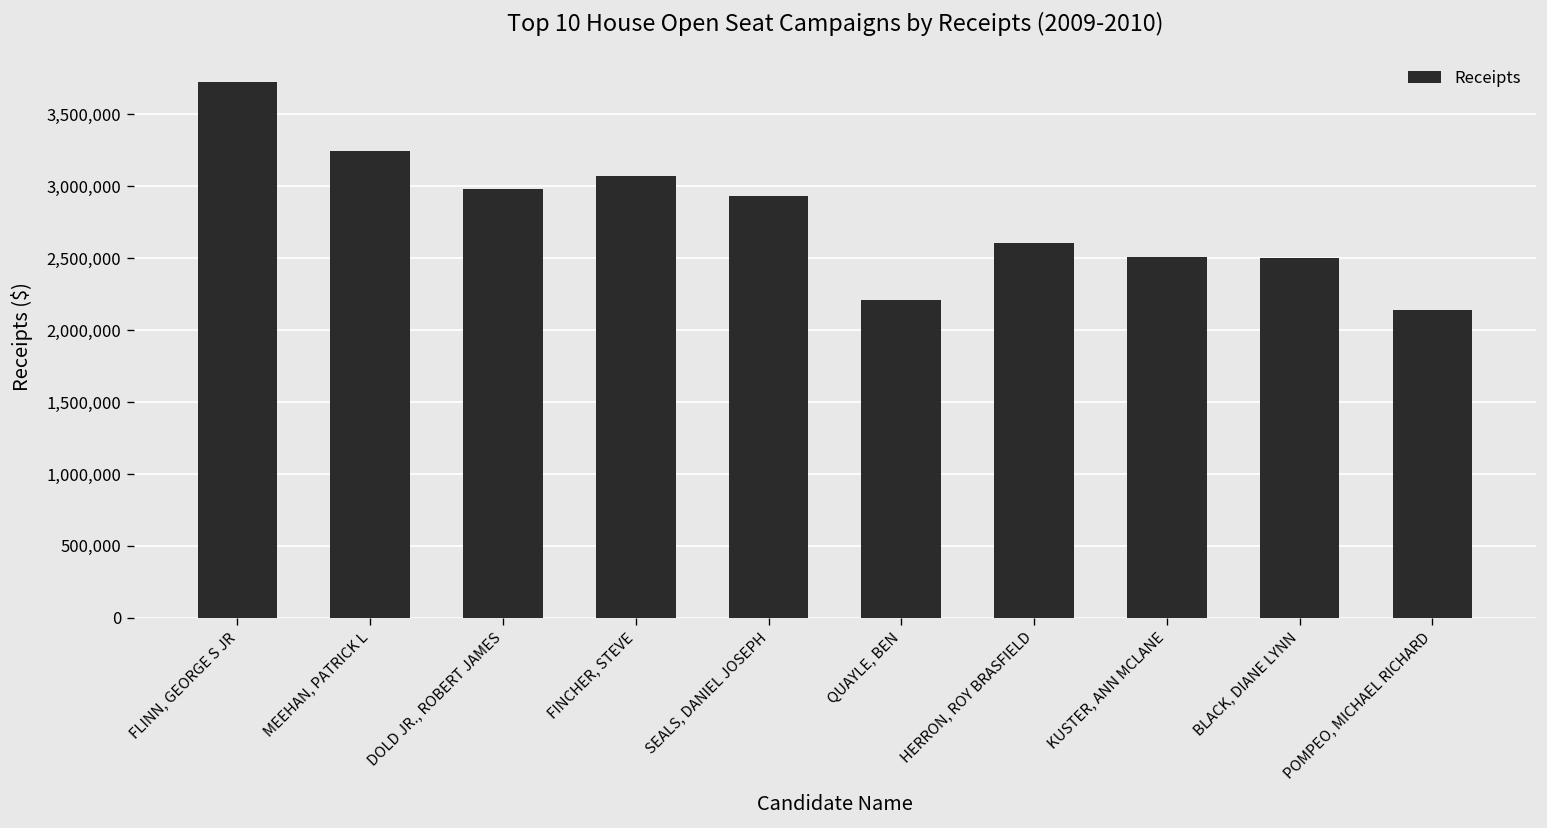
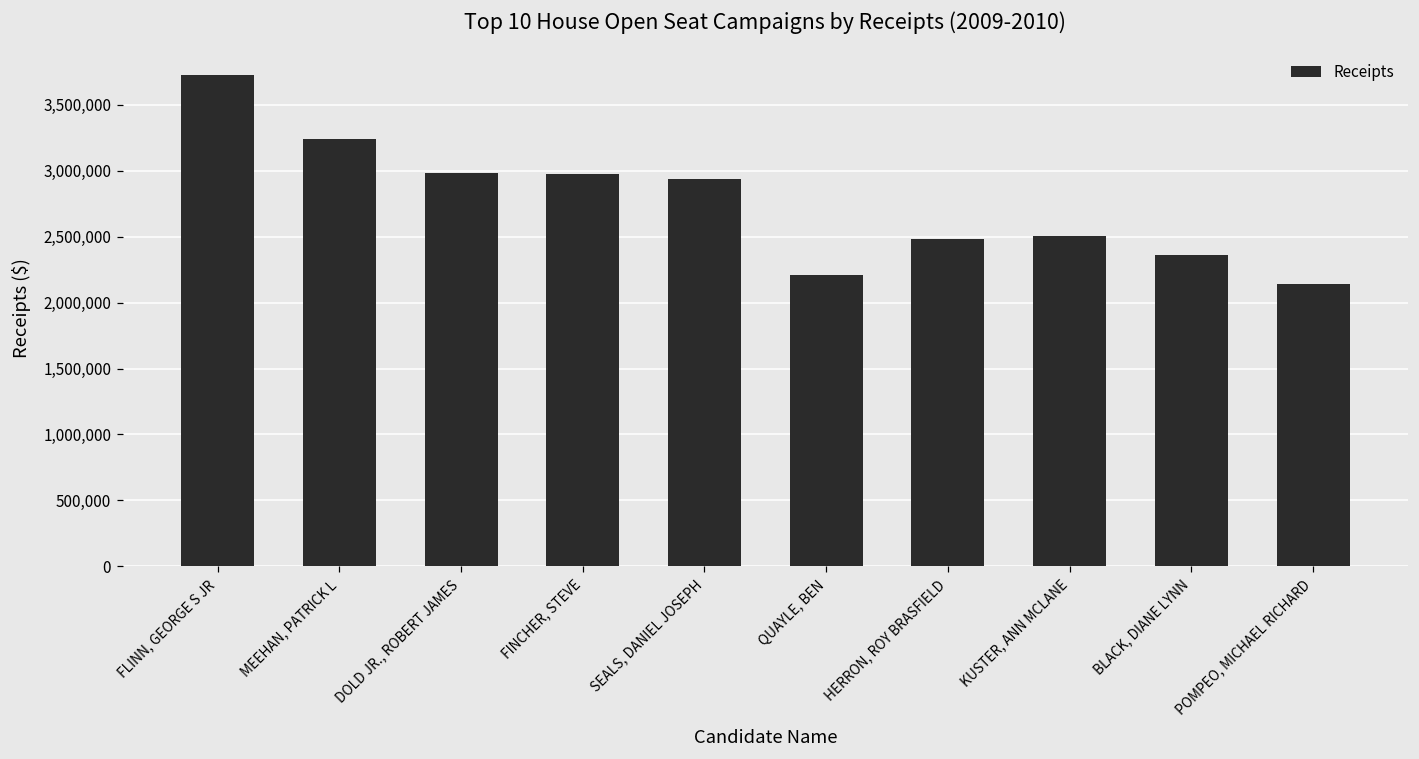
  {
    "FLINN, GEORGE S JR": "3,730,000",
    "MEEHAN, PATRICK L": "3,240,000",
    "DOLD JR., ROBERT JAMES": "2,990,000",
-   "FINCHER, STEVE": "3,070,000",
+   "FINCHER, STEVE": "2,970,000",
    "SEALS, DANIEL JOSEPH": "2,940,000",
    "QUAYLE, BEN": "2,210,000",
-   "HERRON, ROY BRASFIELD": "2,600,000",
+   "HERRON, ROY BRASFIELD": "2,490,000",
    "KUSTER, ANN MCLANE": "2,510,000",
-   "BLACK, DIANE LYNN": "2,500,000",
+   "BLACK, DIANE LYNN": "2,360,000",
    "POMPEO, MICHAEL RICHARD": "2,140,000"
  }
